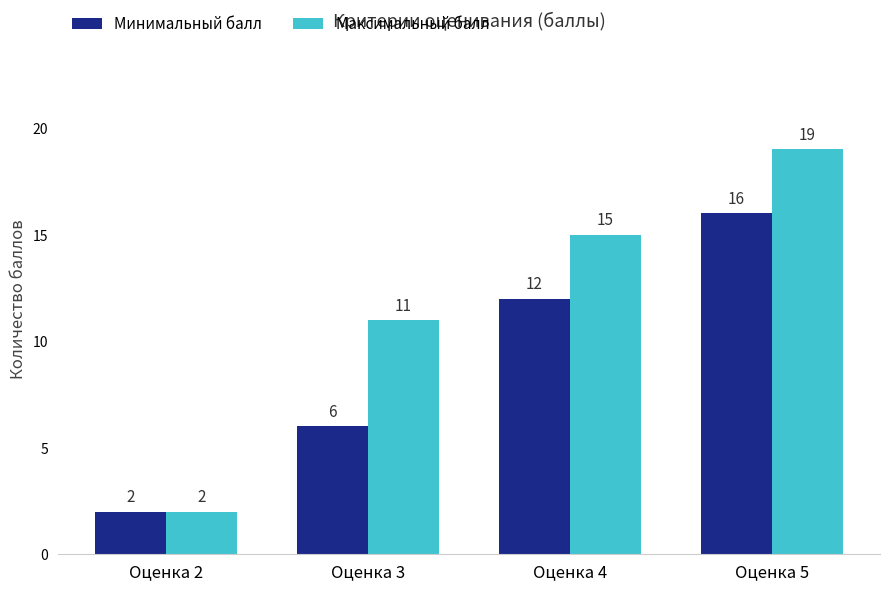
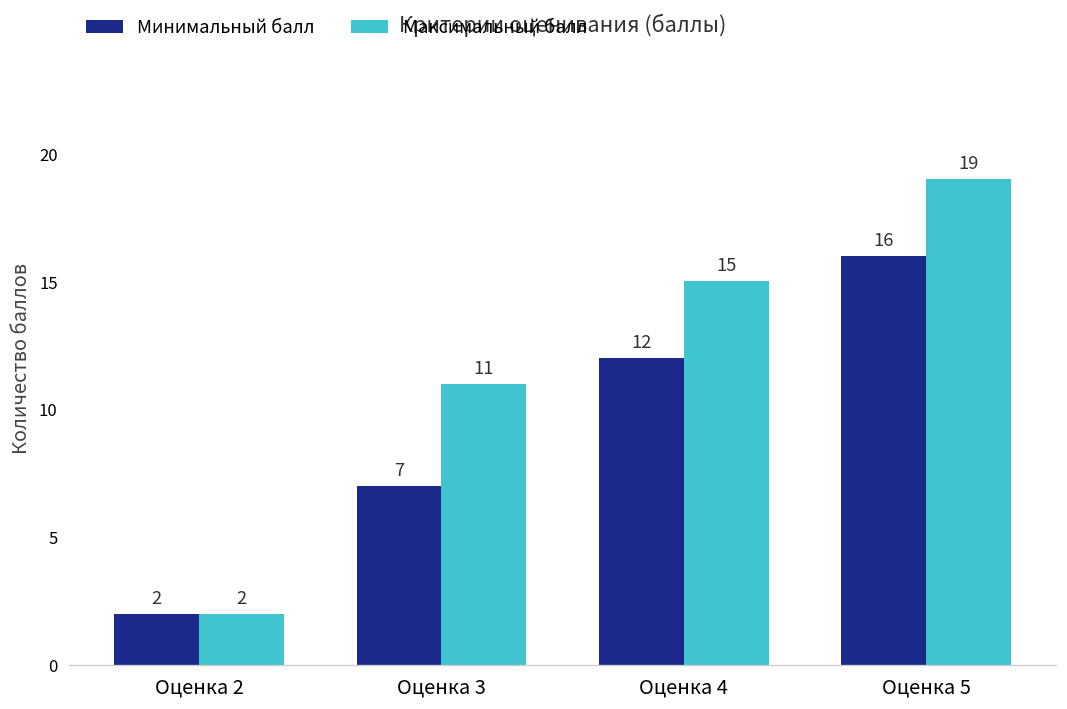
  {
    "Минимальный балл": {
      "Оценка 2": 2,
-     "Оценка 3": 6,
+     "Оценка 3": 7,
      "Оценка 4": 12,
      "Оценка 5": 16
    },
    "Максимальный балл": {
      "Оценка 2": 2,
      "Оценка 3": 11,
      "Оценка 4": 15,
      "Оценка 5": 19
    }
  }
